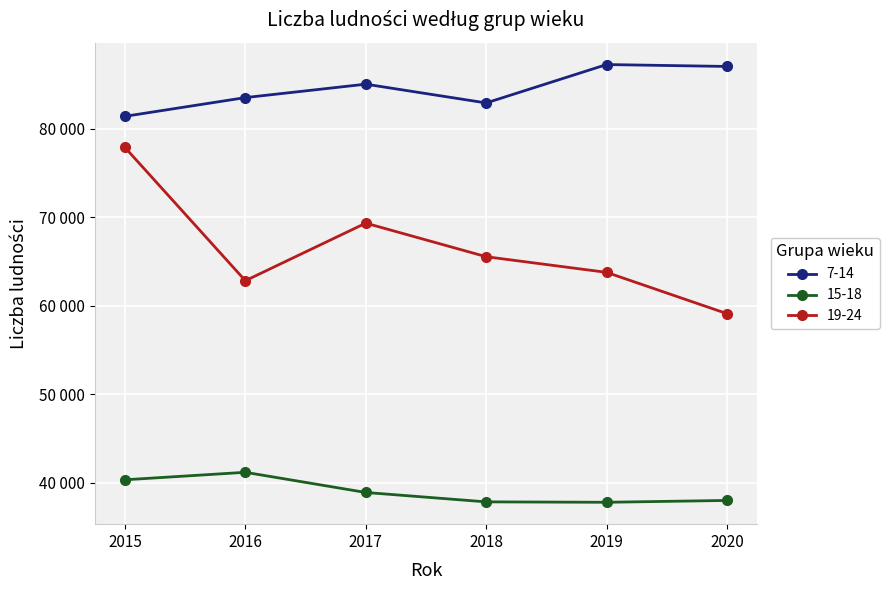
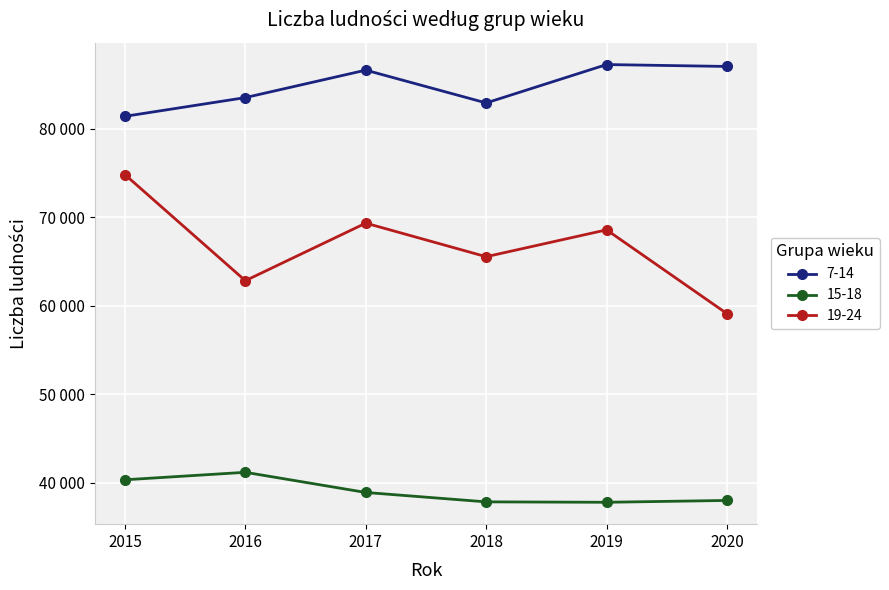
  {
    "7-14": {
      "2015": 81000,
      "2016": 84000,
-     "2017": 85000,
+     "2017": 87000,
      "2018": 83000,
      "2019": 87000,
      "2020": 87000
    },
    "15-18": {
      "2015": 40000,
      "2016": 41000,
      "2017": 39000,
      "2018": 38000,
      "2019": 38000,
      "2020": 38000
    },
    "19-24": {
-     "2015": 78000,
+     "2015": 75000,
      "2016": 63000,
      "2017": 69000,
      "2018": 66000,
-     "2019": 64000,
+     "2019": 69000,
      "2020": 59000
    }
  }
